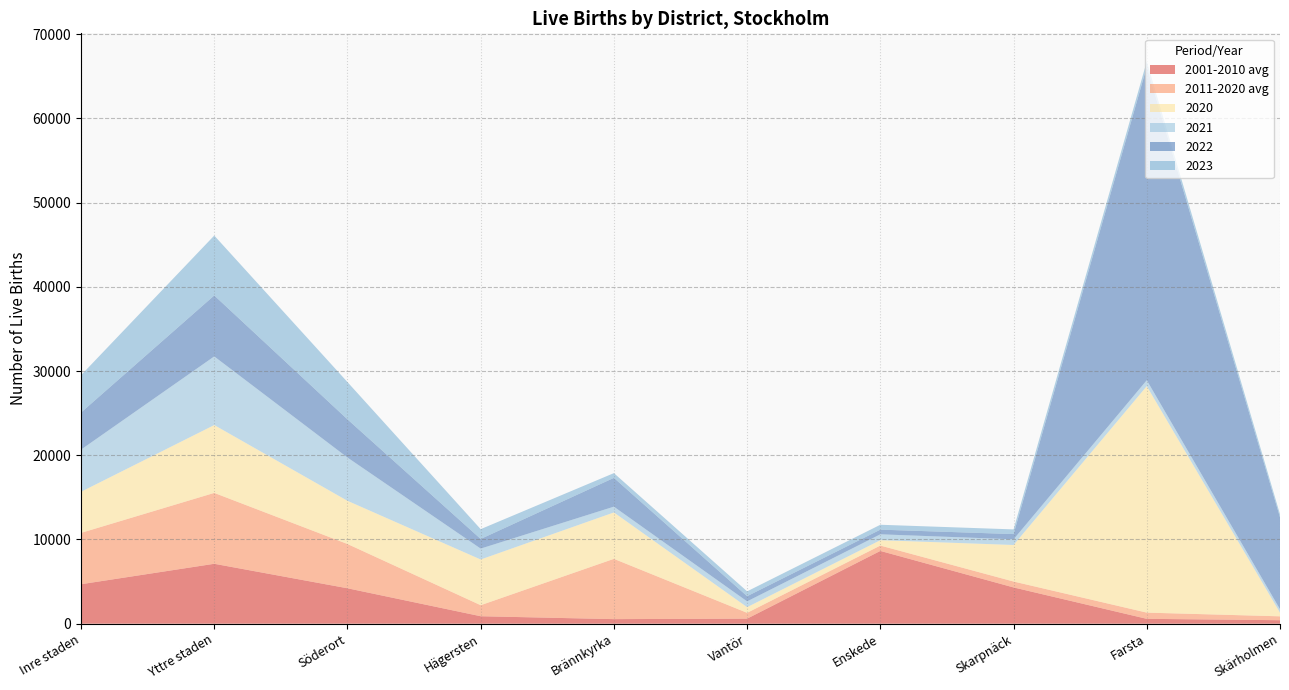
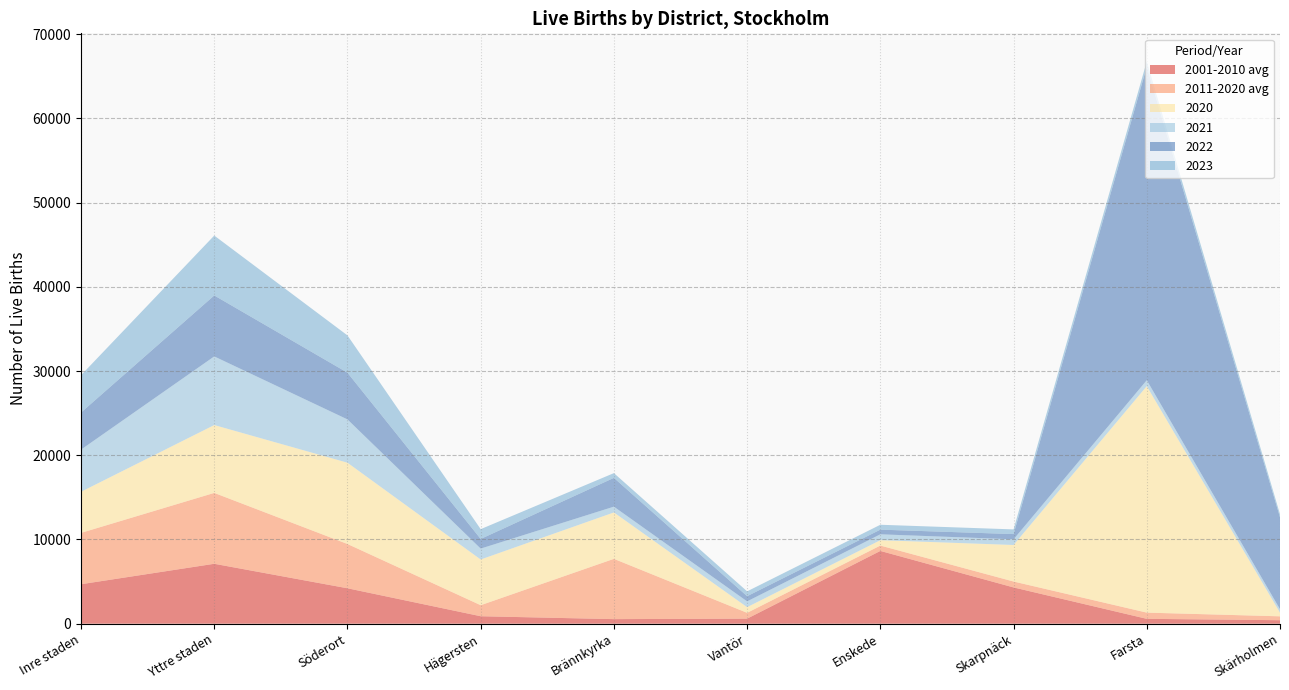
  {
    "2001-2010 avg": {
      "Inre staden": 5000,
      "Yttre staden": 7000,
      "Söderort": 4000,
      "Hägersten": 1000,
      "Brännkyrka": 1000,
      "Vantör": 1000,
      "Enskede": 9000,
      "Skarpnäck": 4000,
      "Farsta": 1000,
      "Skärholmen": 0
    },
    "2011-2020 avg": {
      "Inre staden": 6000,
      "Yttre staden": 8000,
      "Söderort": 5000,
      "Hägersten": 1000,
      "Brännkyrka": 7000,
      "Vantör": 1000,
      "Enskede": 1000,
      "Skarpnäck": 1000,
      "Farsta": 1000,
      "Skärholmen": 0
    },
    "2020": {
      "Inre staden": 5000,
      "Yttre staden": 8000,
-     "Söderort": 5000,
+     "Söderort": 10000,
      "Hägersten": 5000,
      "Brännkyrka": 6000,
      "Vantör": 1000,
      "Enskede": 1000,
      "Skarpnäck": 4000,
      "Farsta": 27000,
      "Skärholmen": 0
    },
    "2022": {
      "Inre staden": 4000,
      "Yttre staden": 7000,
-     "Söderort": 5000,
+     "Söderort": 6000,
      "Hägersten": 1000,
      "Brännkyrka": 3000,
      "Vantör": 1000,
      "Enskede": 1000,
      "Skarpnäck": 1000,
      "Skärholmen": 11000
    }
  }
